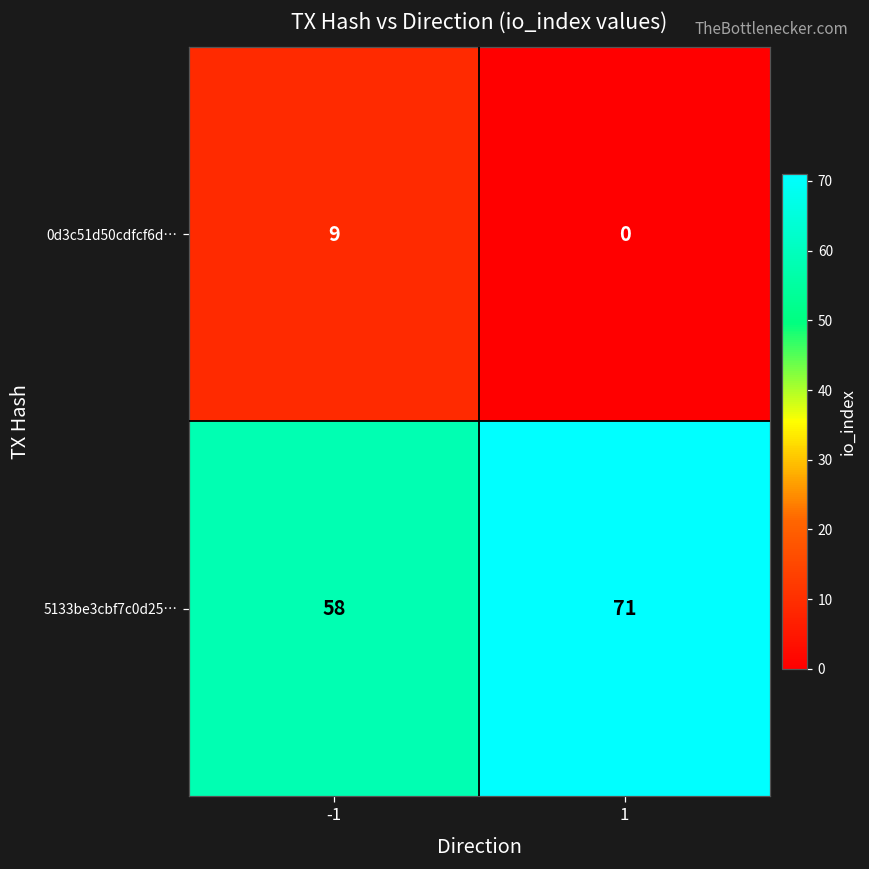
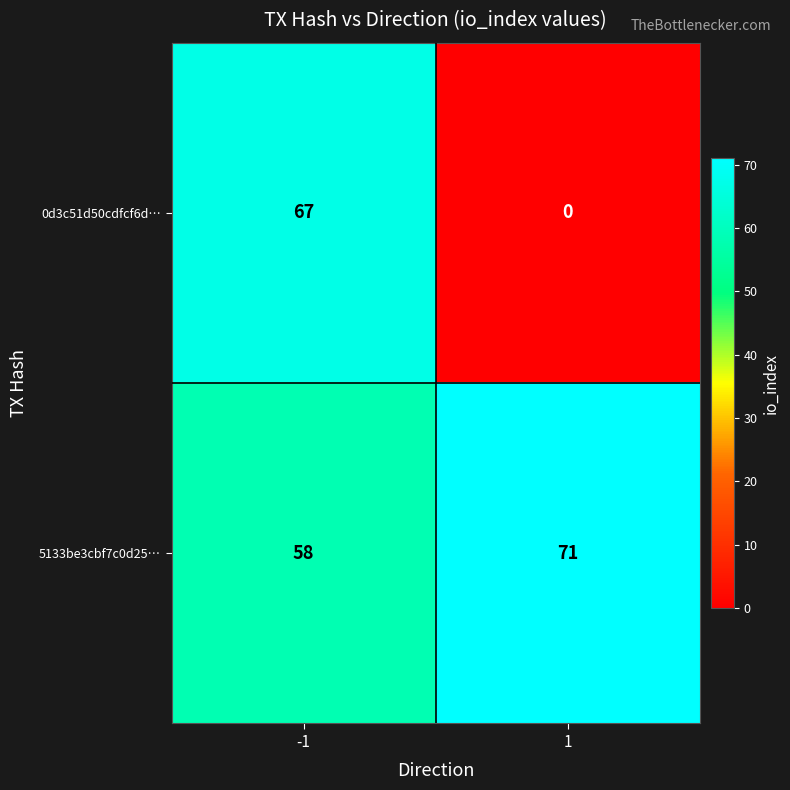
  {
    "0d3c51d50cdfcf6d…": {
-     "-1": 9,
+     "-1": 67,
      "1": 0
    },
    "5133be3cbf7c0d25…": {
      "-1": 58,
      "1": 71
    }
  }
